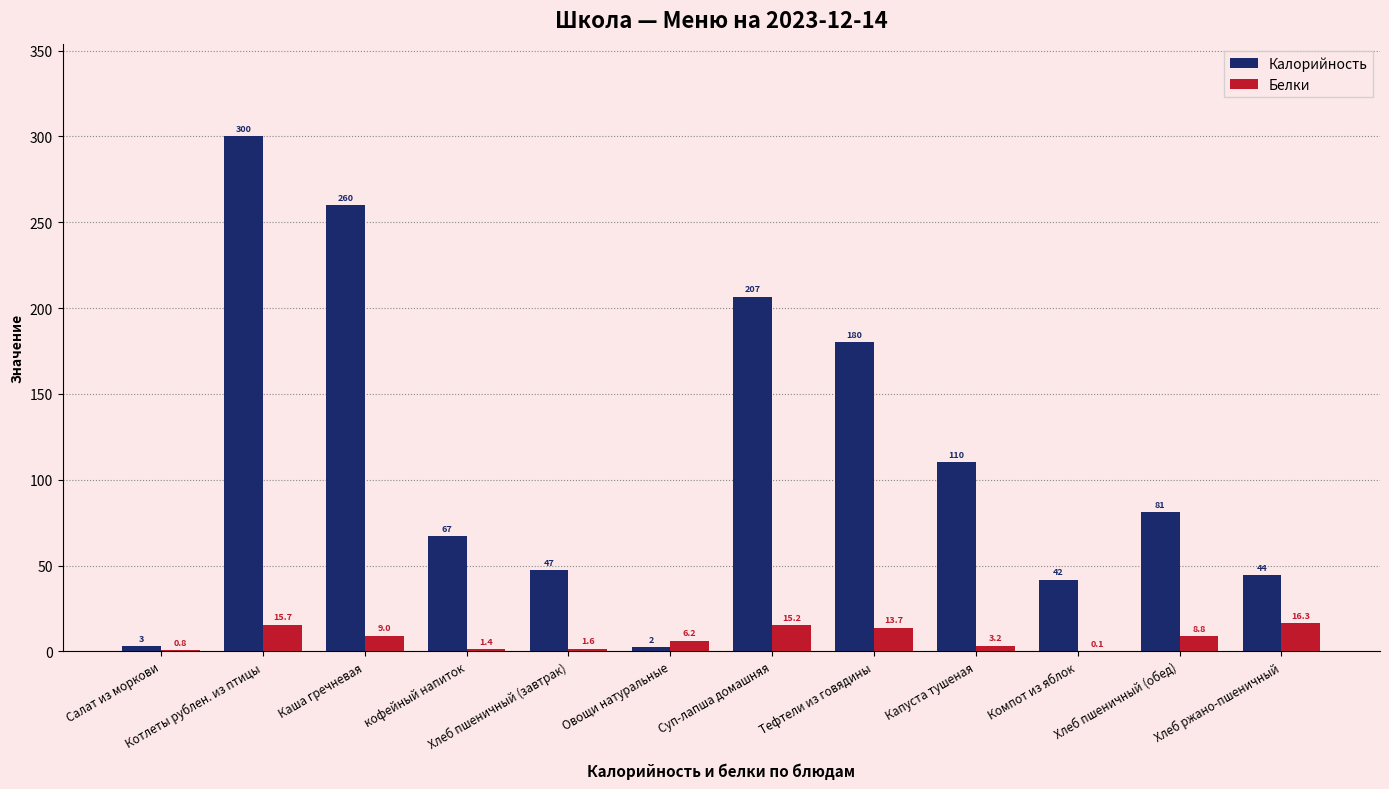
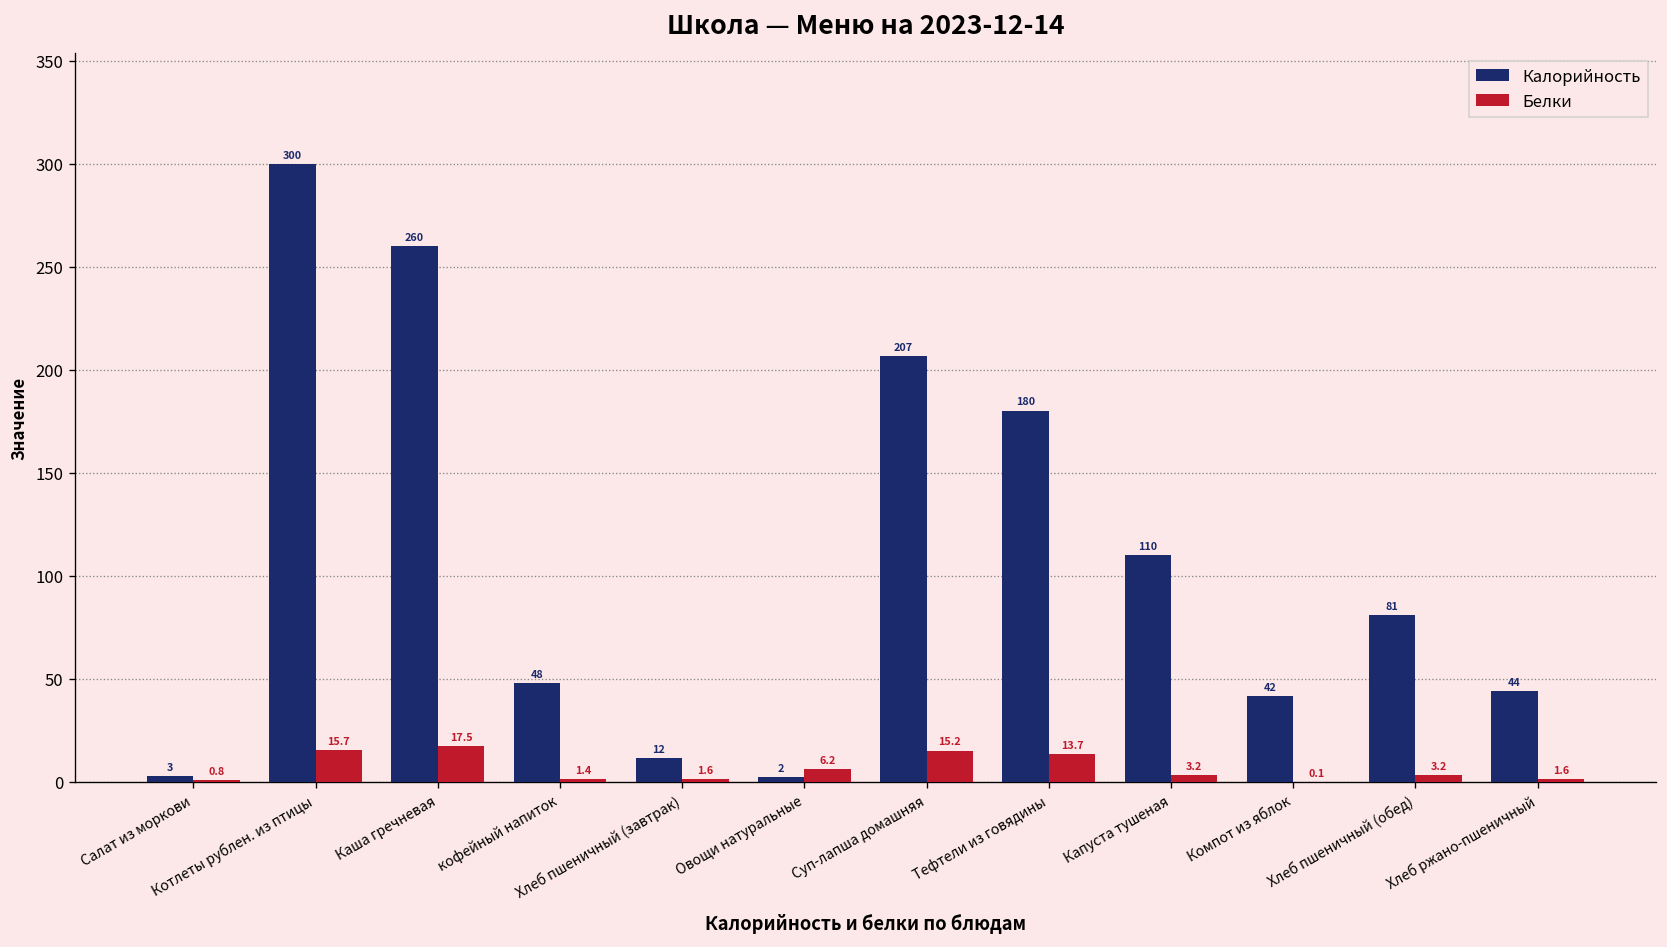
  {
    "Калорийность": {
      "Салат из моркови": 3,
      "Котлеты рублен. из птицы": 300,
      "Каша гречневая": 260,
-     "кофейный напиток": 67,
-     "Хлеб пшеничный (завтрак)": 47,
+     "кофейный напиток": 48,
+     "Хлеб пшеничный (завтрак)": 12,
      "Овощи натуральные": 2,
      "Суп-лапша домашняя": 207,
      "Тефтели из говядины": 180,
      "Капуста тушеная": 110,
      "Компот из яблок": 42,
      "Хлеб пшеничный (обед)": 81,
      "Хлеб ржано-пшеничный": 44
    },
    "Белки": {
      "Салат из моркови": 0.8,
      "Котлеты рублен. из птицы": 15.7,
-     "Каша гречневая": 9.0,
+     "Каша гречневая": 17.5,
      "кофейный напиток": 1.4,
      "Хлеб пшеничный (завтрак)": 1.6,
      "Овощи натуральные": 6.2,
      "Суп-лапша домашняя": 15.2,
      "Тефтели из говядины": 13.7,
      "Капуста тушеная": 3.2,
      "Компот из яблок": 0.1,
-     "Хлеб пшеничный (обед)": 8.8,
-     "Хлеб ржано-пшеничный": 16.3
+     "Хлеб пшеничный (обед)": 3.2,
+     "Хлеб ржано-пшеничный": 1.6
    }
  }
